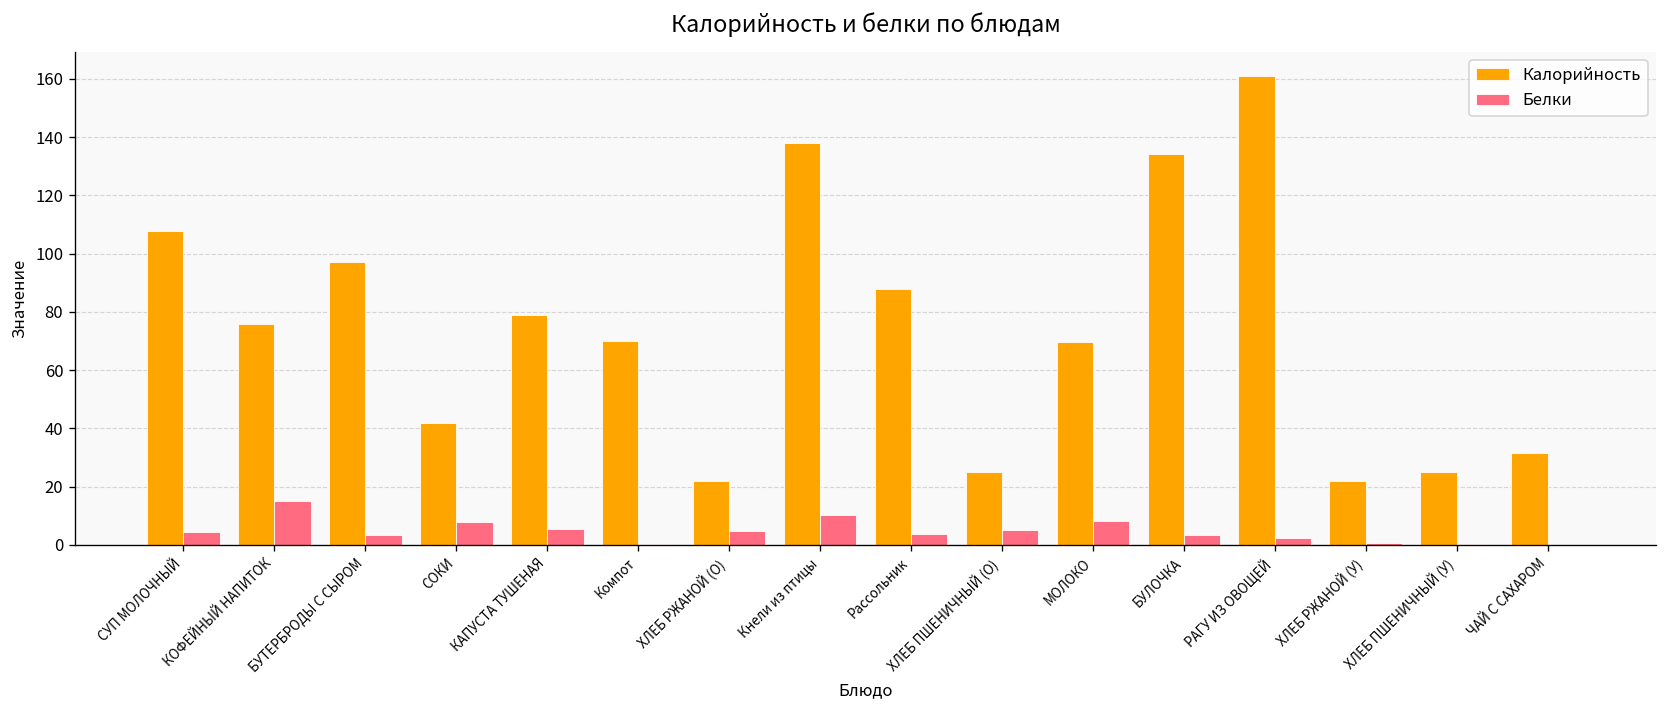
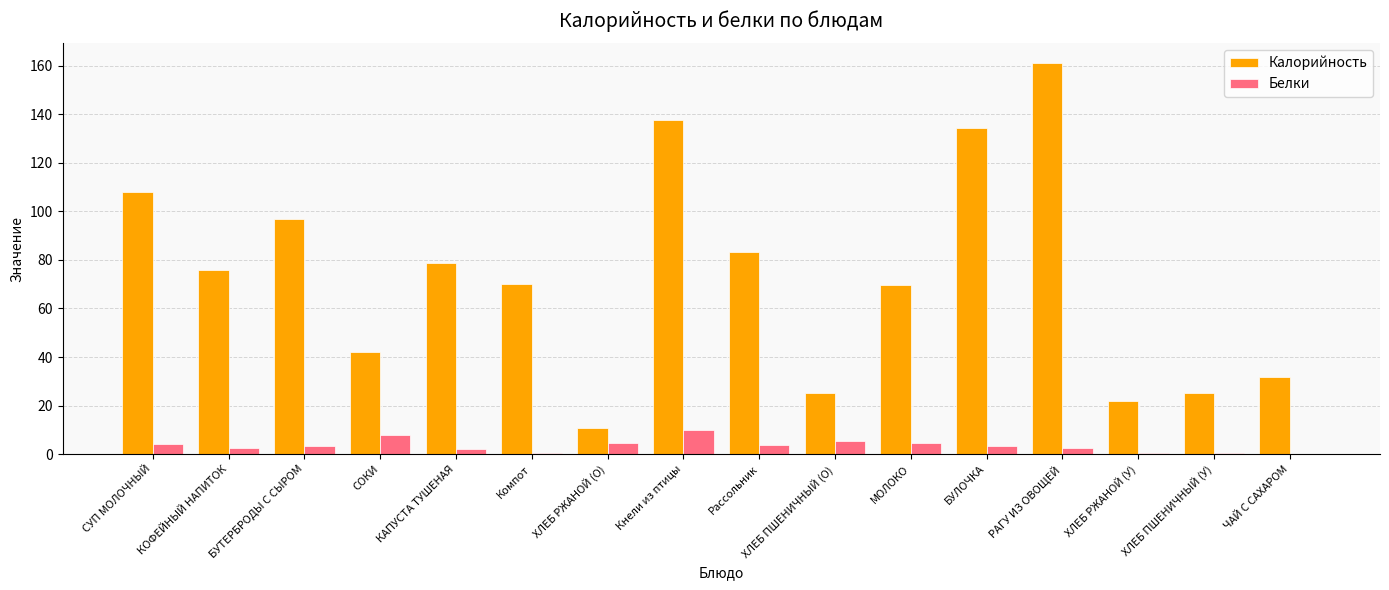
  {
    "Калорийность": {
      "СУП МОЛОЧНЫЙ": 108,
      "КОФЕЙНЫЙ НАПИТОК": 76,
      "БУТЕРБРОДЫ С СЫРОМ": 97,
      "СОКИ": 42,
      "КАПУСТА ТУШЕНАЯ": 79,
      "Компот": 70,
-     "ХЛЕБ РЖАНОЙ (О)": 22,
+     "ХЛЕБ РЖАНОЙ (О)": 11,
      "Кнели из птицы": 138,
-     "Рассольник": 88,
+     "Рассольник": 83,
      "ХЛЕБ ПШЕНИЧНЫЙ (О)": 25,
      "МОЛОКО": 70,
      "БУЛОЧКА": 134,
      "РАГУ ИЗ ОВОЩЕЙ": 161,
      "ХЛЕБ РЖАНОЙ (У)": 22,
      "ХЛЕБ ПШЕНИЧНЫЙ (У)": 25,
      "ЧАЙ С САХАРОМ": 32
    },
    "Белки": {
      "СУП МОЛОЧНЫЙ": 4,
-     "КОФЕЙНЫЙ НАПИТОК": 15,
+     "КОФЕЙНЫЙ НАПИТОК": 2,
      "БУТЕРБРОДЫ С СЫРОМ": 3,
      "СОКИ": 8,
-     "КАПУСТА ТУШЕНАЯ": 5,
+     "КАПУСТА ТУШЕНАЯ": 2,
      "ХЛЕБ РЖАНОЙ (О)": 5,
      "Кнели из птицы": 10,
      "Рассольник": 4,
      "ХЛЕБ ПШЕНИЧНЫЙ (О)": 5,
-     "МОЛОКО": 8,
+     "МОЛОКО": 5,
      "БУЛОЧКА": 3,
      "РАГУ ИЗ ОВОЩЕЙ": 2
    }
  }
